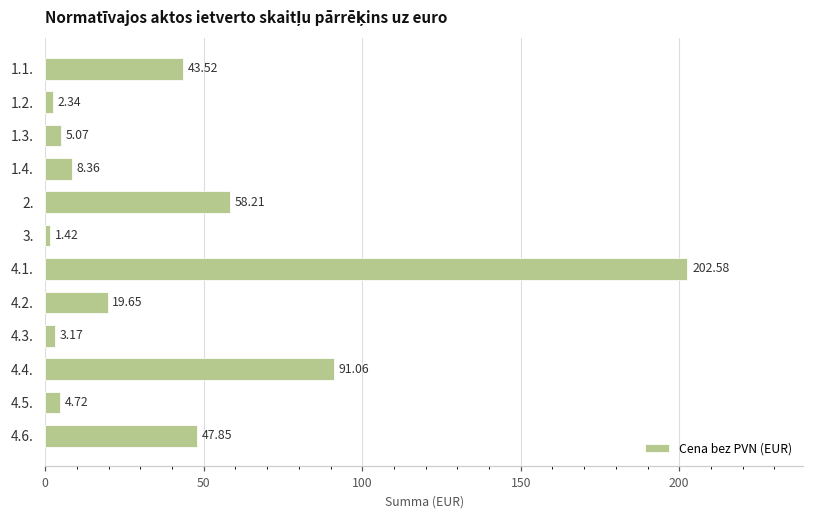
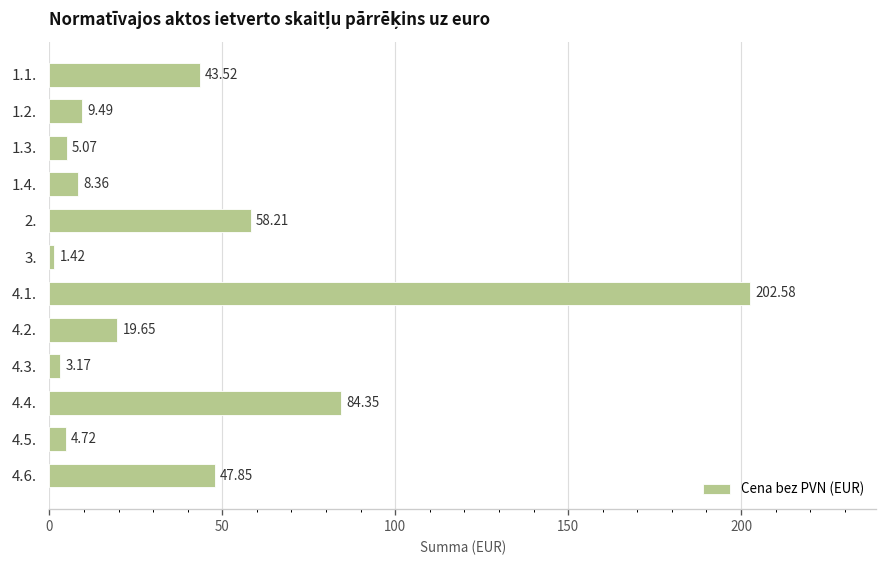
  {
    "1.1.": 43.52,
-   "1.2.": 2.34,
+   "1.2.": 9.49,
    "1.3.": 5.07,
    "1.4.": 8.36,
    "2.": 58.21,
    "3.": 1.42,
    "4.1.": 202.58,
    "4.2.": 19.65,
    "4.3.": 3.17,
-   "4.4.": 91.06,
+   "4.4.": 84.35,
    "4.5.": 4.72,
    "4.6.": 47.85
  }
